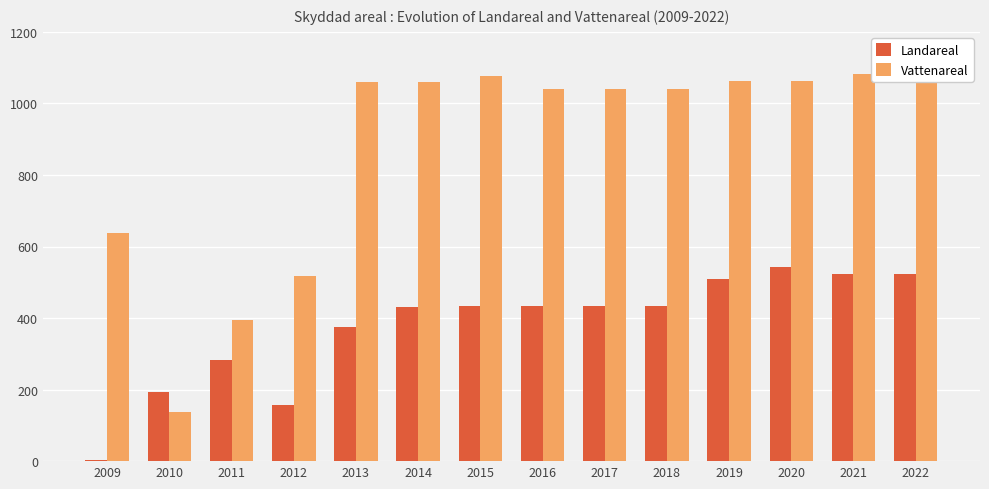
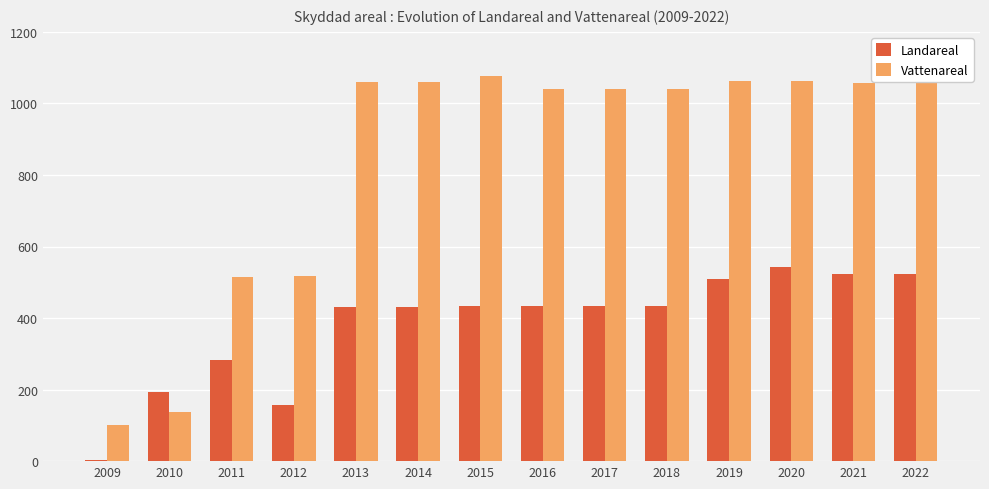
  {
    "Landareal": {
      "2010": 190,
      "2011": 280,
      "2012": 160,
-     "2013": 370,
+     "2013": 430,
      "2014": 430,
      "2015": 430,
      "2016": 430,
      "2017": 430,
      "2018": 430,
      "2019": 510,
      "2020": 540,
      "2021": 520,
      "2022": 520
    },
    "Vattenareal": {
-     "2009": 640,
+     "2009": 100,
      "2010": 140,
-     "2011": 390,
+     "2011": 520,
      "2012": 520,
      "2013": 1060,
      "2014": 1060,
      "2015": 1080,
      "2016": 1040,
      "2017": 1040,
      "2018": 1040,
      "2019": 1060,
      "2020": 1060,
-     "2021": 1080
+     "2021": 1060
    }
  }
